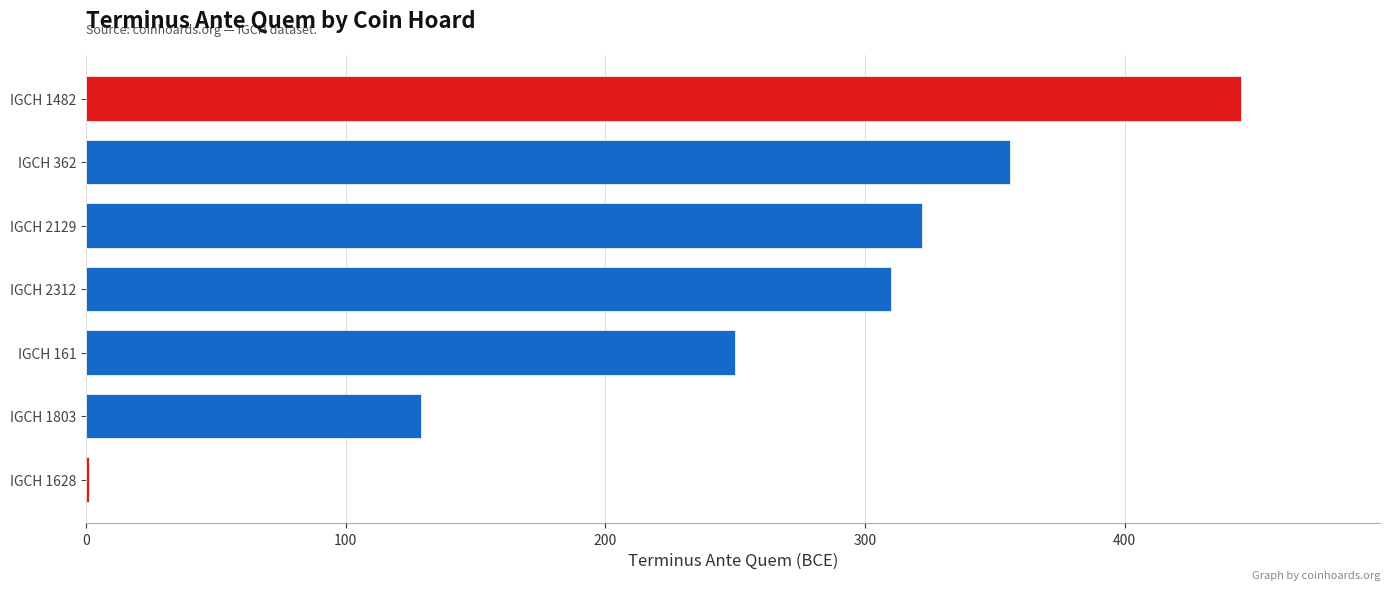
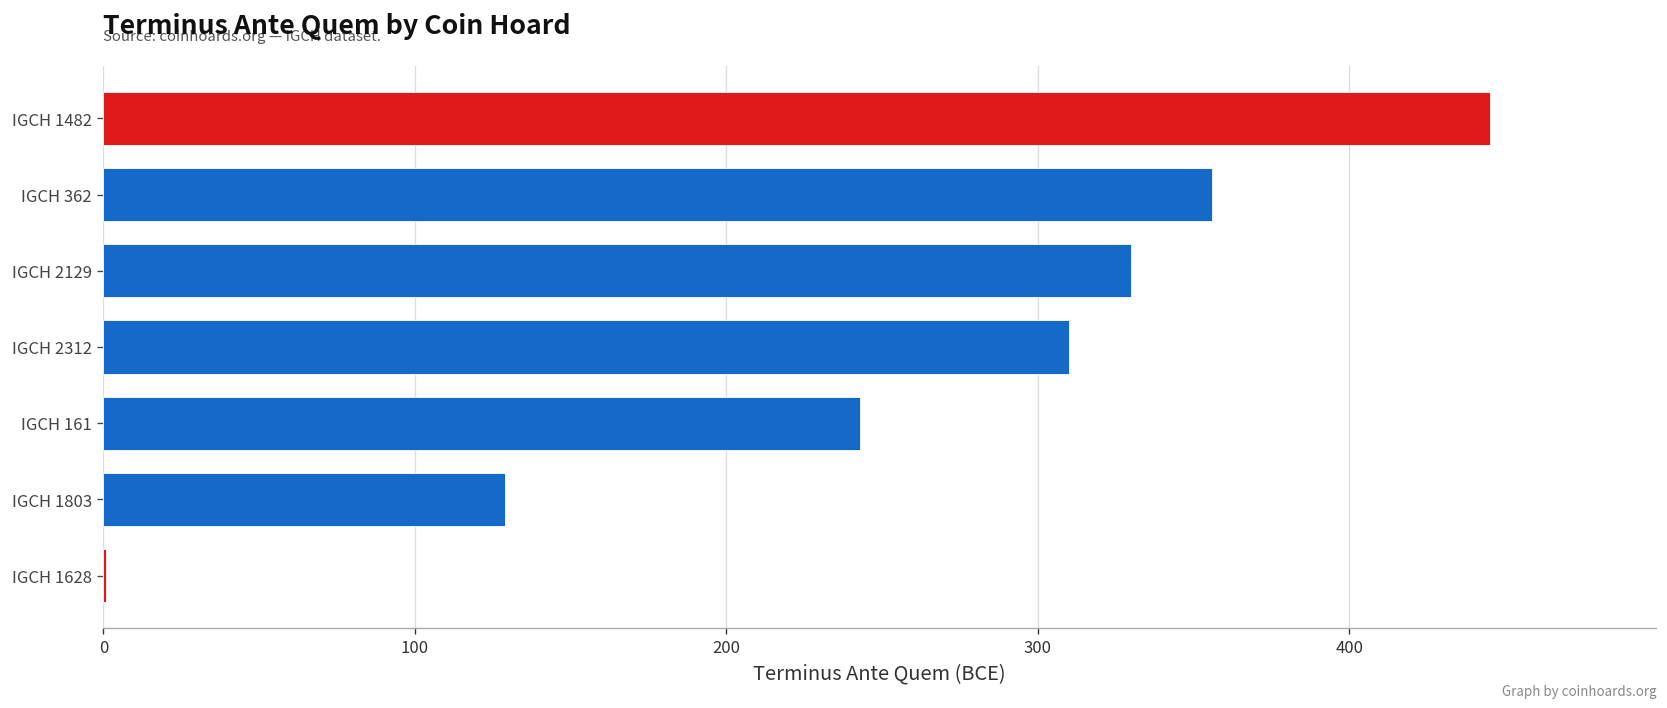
  {
    "IGCH 1482": 445,
    "IGCH 362": 356,
-   "IGCH 2129": 322,
+   "IGCH 2129": 330,
    "IGCH 2312": 310,
-   "IGCH 161": 250,
+   "IGCH 161": 243,
    "IGCH 1803": 129,
    "IGCH 1628": 1
  }
